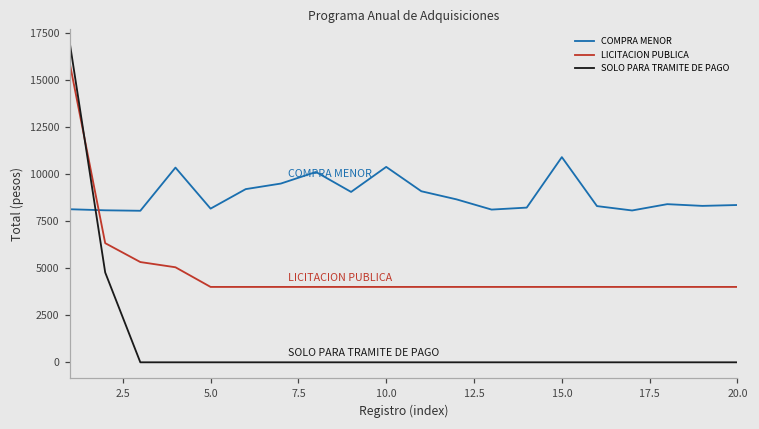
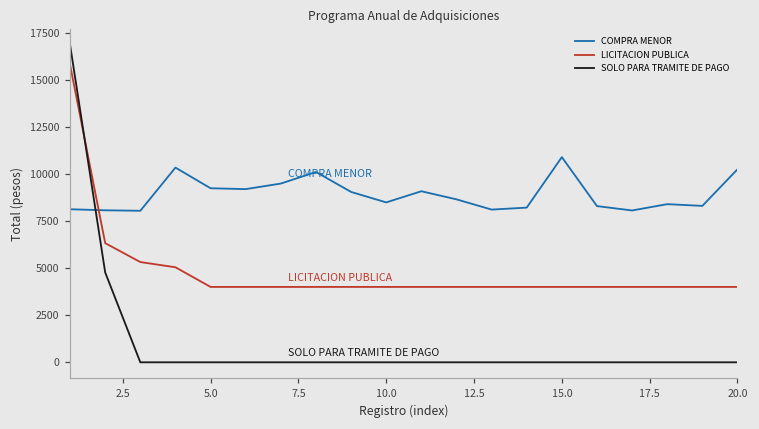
  {
    "COMPRA MENOR": {
-     "5.0": 8200,
-     "10.0": 10400,
+     "5.0": 9200,
+     "10.0": 8500,
      "15.0": 10900,
-     "20.0": 8300
+     "20.0": 10200
    },
    "LICITACION PUBLICA": {
      "5.0": 4000,
      "10.0": 4000,
      "15.0": 4000,
      "20.0": 4000
    },
    "SOLO PARA TRAMITE DE PAGO": {
      "5.0": 0,
      "10.0": 0,
      "15.0": 0,
      "20.0": 0
    }
  }
